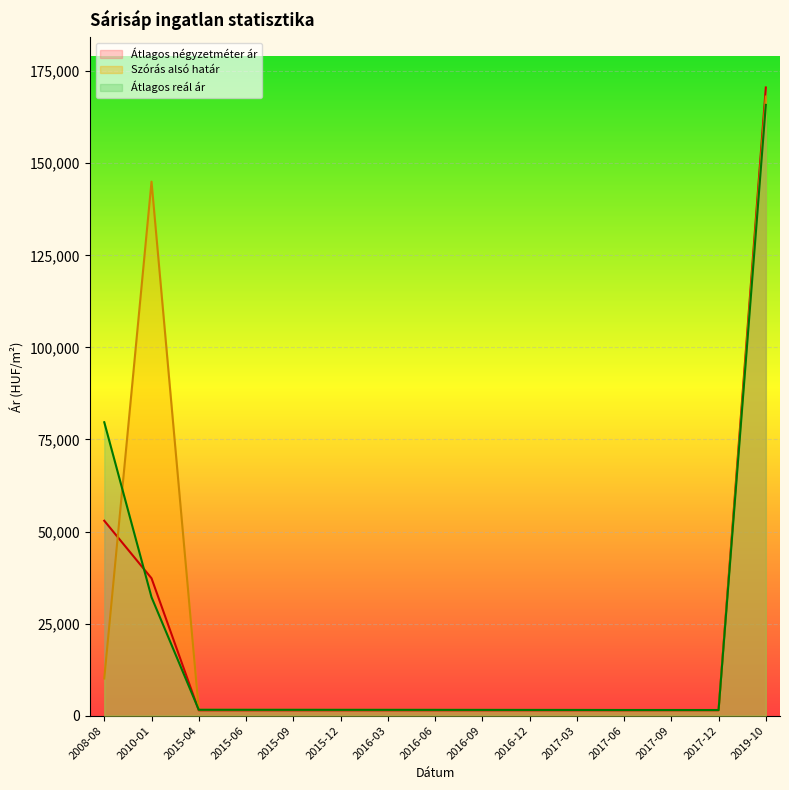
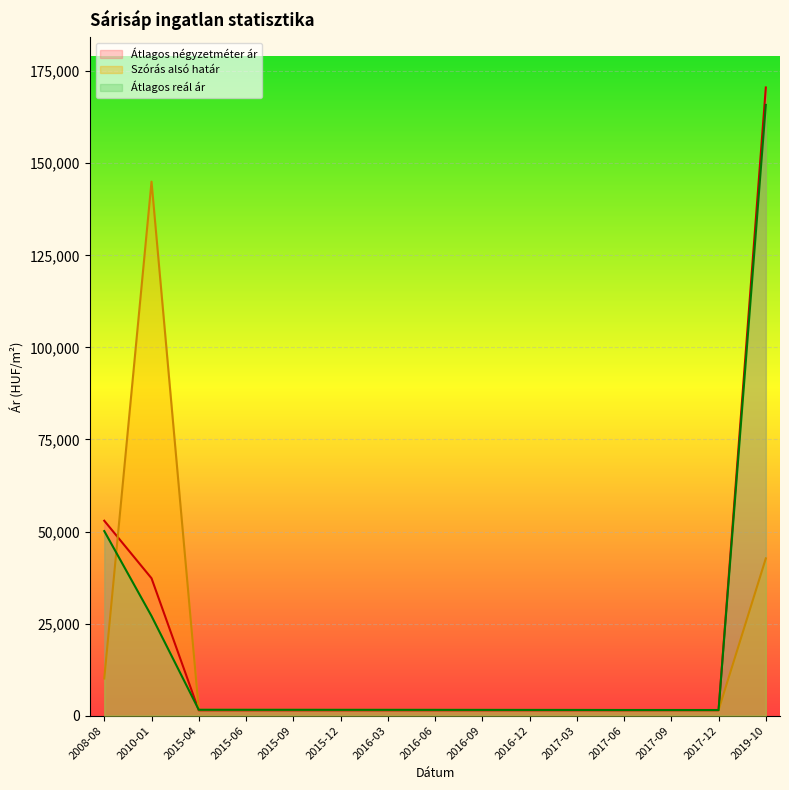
  {
    "Átlagos négyzetméter ár": {
      "2008-08": "53,000",
      "2010-01": "37,000",
      "2019-10": "171,000"
    },
    "Szórás alsó határ": {
      "2008-08": "10,000",
      "2010-01": "145,000",
-     "2019-10": "168,000"
+     "2019-10": "43,000"
    },
    "Átlagos reál ár": {
-     "2008-08": "80,000",
-     "2010-01": "32,000",
+     "2008-08": "50,000",
+     "2010-01": "27,000",
      "2019-10": "166,000"
    }
  }
